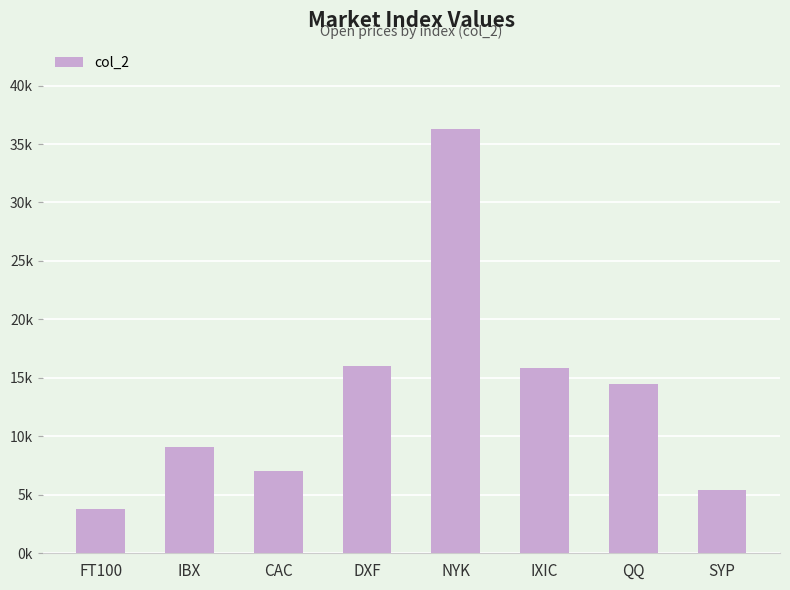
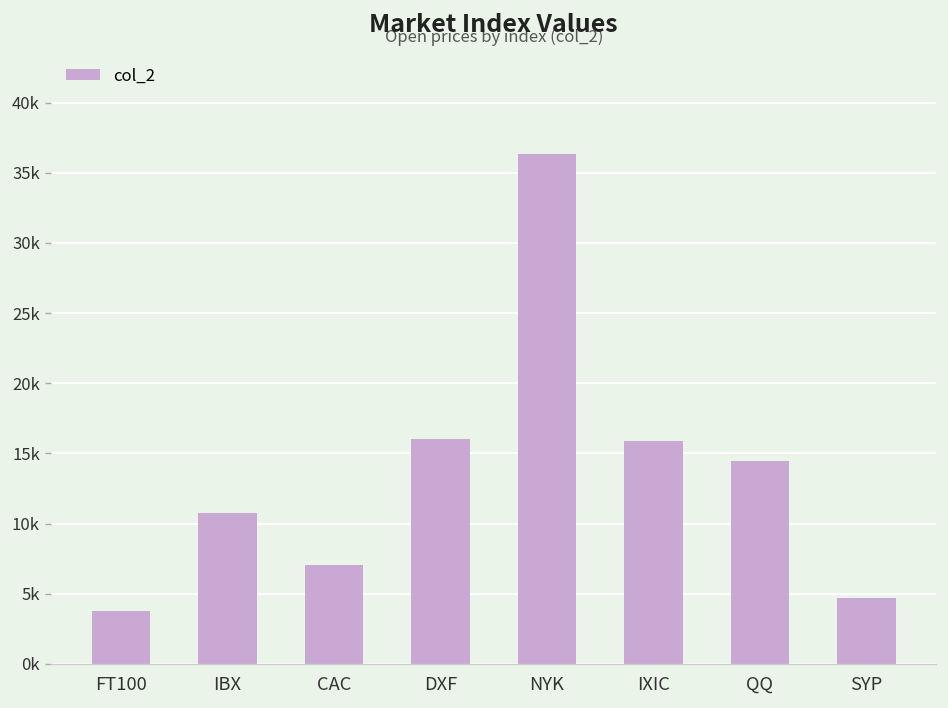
  {
    "FT100": 3800,
-   "IBX": 9100,
+   "IBX": 10800,
    "CAC": 7000,
    "DXF": 16000,
    "NYK": 36300,
    "IXIC": 15900,
    "QQ": 14500,
-   "SYP": 5400
+   "SYP": 4700
  }
